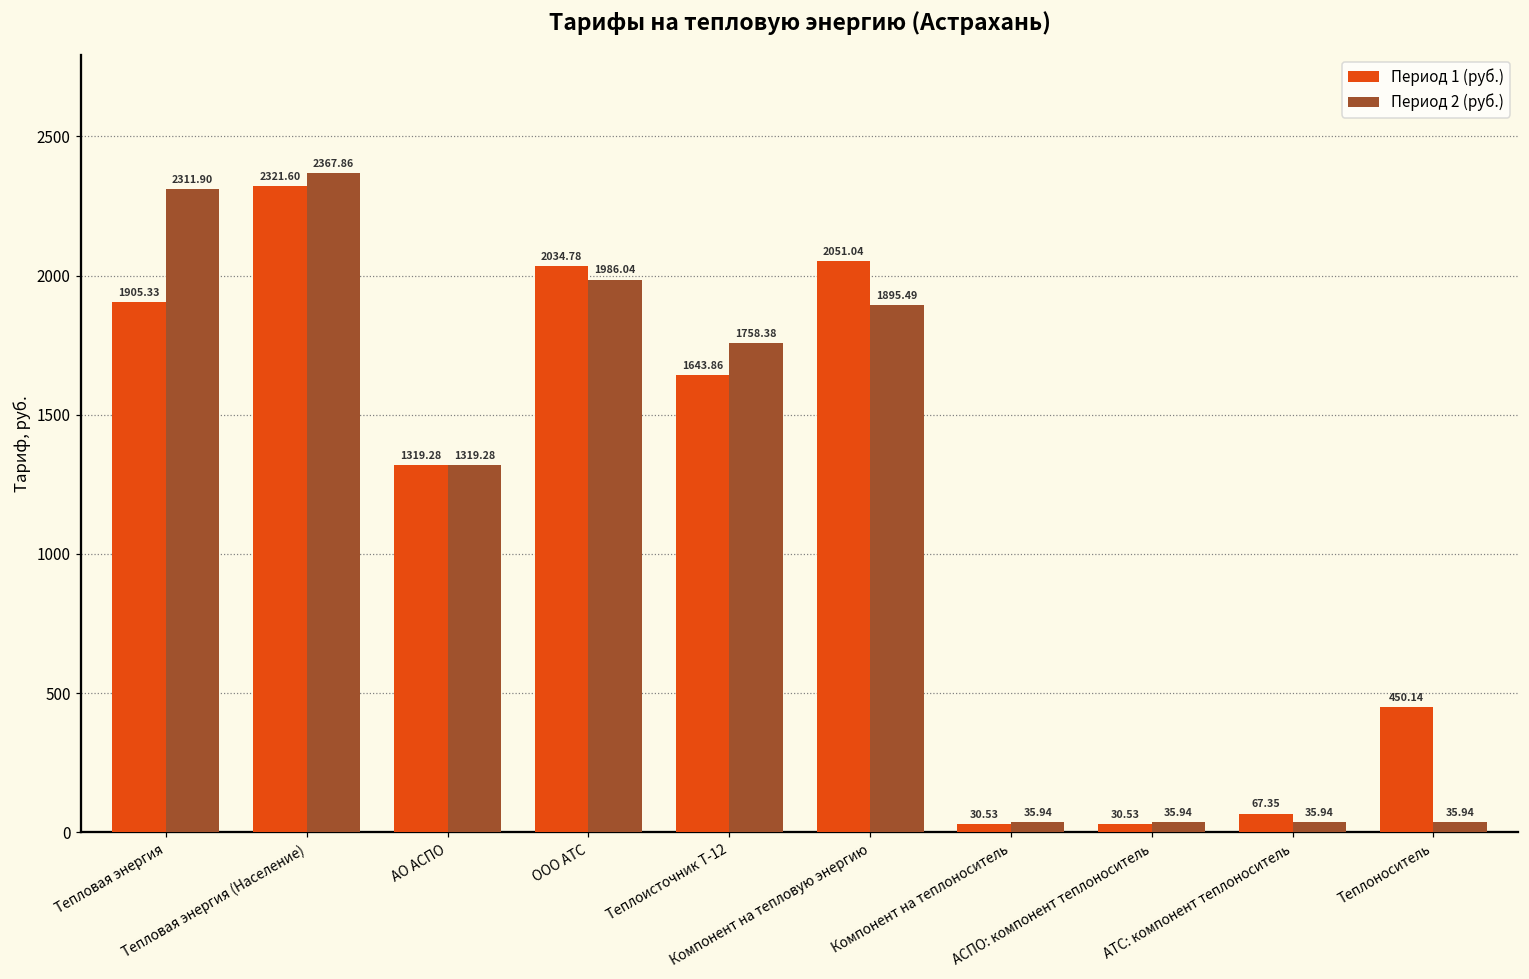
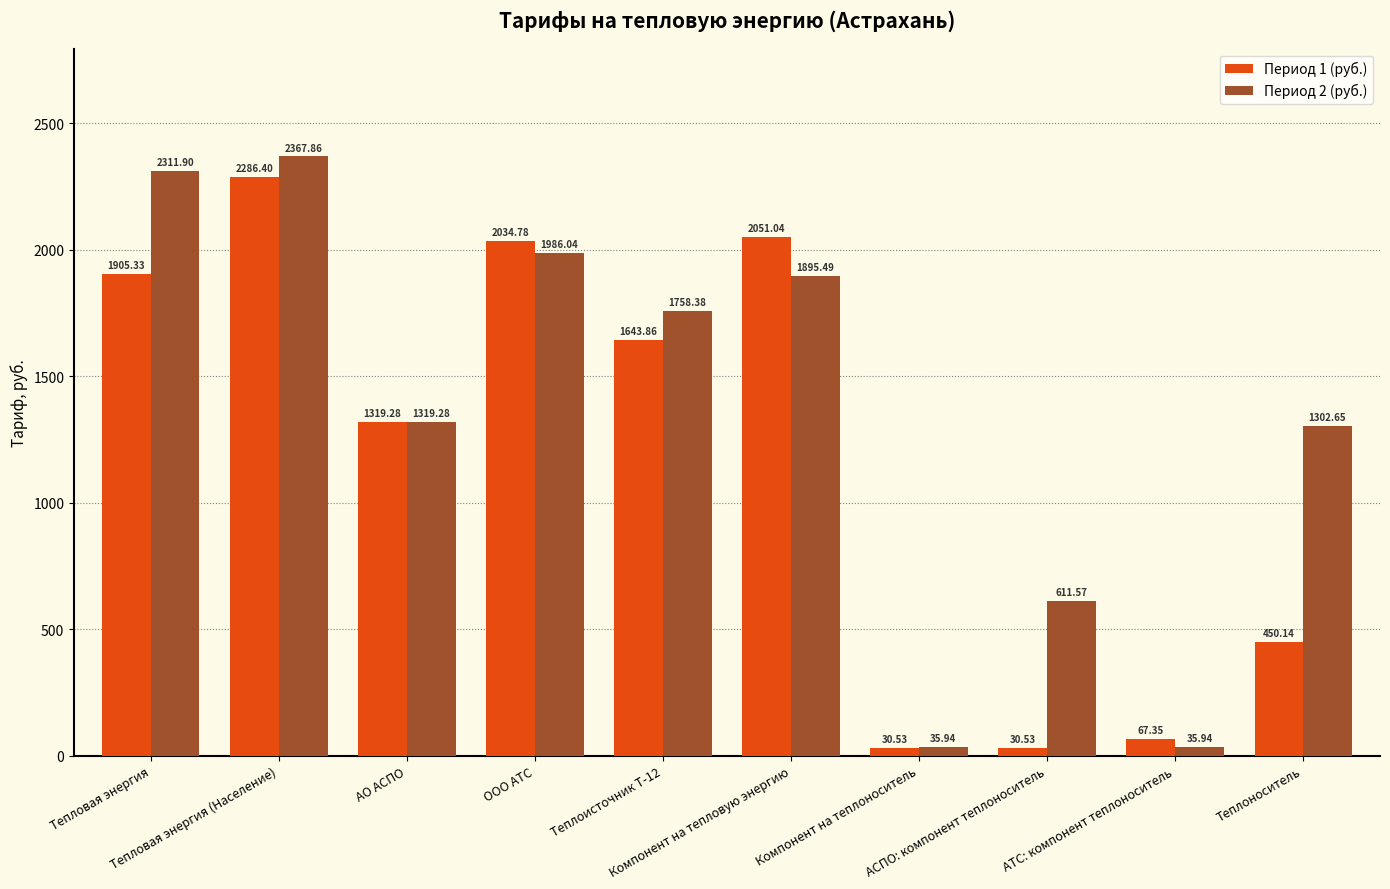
  {
    "Период 1 (руб.)": {
      "Тепловая энергия": 1905.33,
-     "Тепловая энергия (Население)": 2321.60,
+     "Тепловая энергия (Население)": 2286.40,
      "АО АСПО": 1319.28,
      "ООО АТС": 2034.78,
      "Теплоисточник Т-12": 1643.86,
      "Компонент на тепловую энергию": 2051.04,
      "Компонент на теплоноситель": 30.53,
      "АСПО: компонент теплоноситель": 30.53,
      "АТС: компонент теплоноситель": 67.35,
      "Теплоноситель": 450.14
    },
    "Период 2 (руб.)": {
      "Тепловая энергия": 2311.90,
      "Тепловая энергия (Население)": 2367.86,
      "АО АСПО": 1319.28,
      "ООО АТС": 1986.04,
      "Теплоисточник Т-12": 1758.38,
      "Компонент на тепловую энергию": 1895.49,
      "Компонент на теплоноситель": 35.94,
-     "АСПО: компонент теплоноситель": 35.94,
+     "АСПО: компонент теплоноситель": 611.57,
      "АТС: компонент теплоноситель": 35.94,
-     "Теплоноситель": 35.94
+     "Теплоноситель": 1302.65
    }
  }
